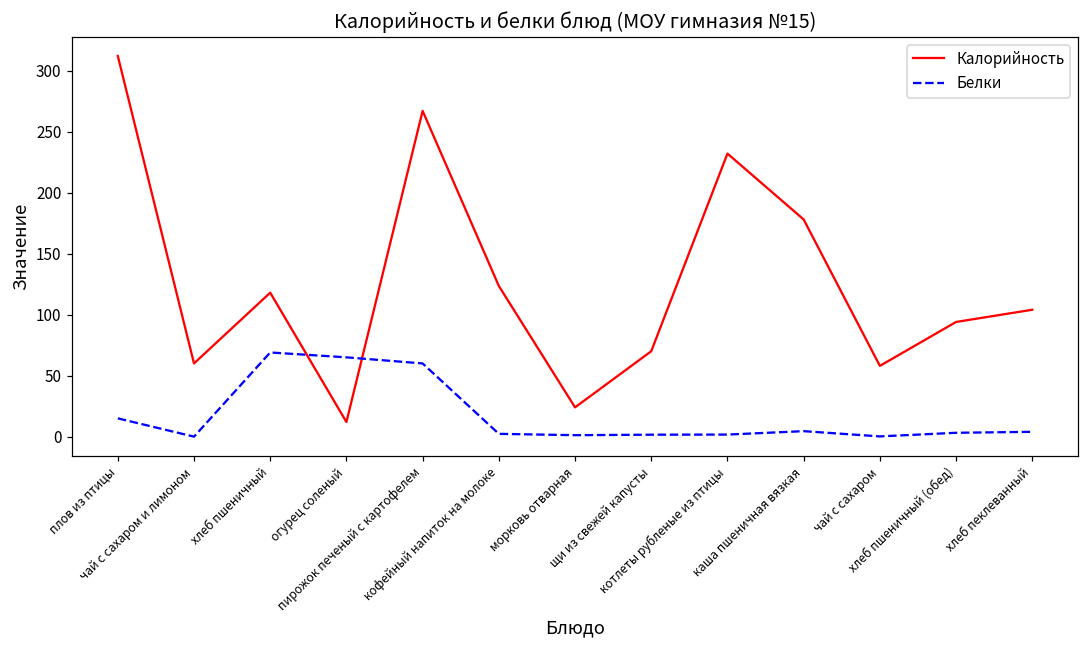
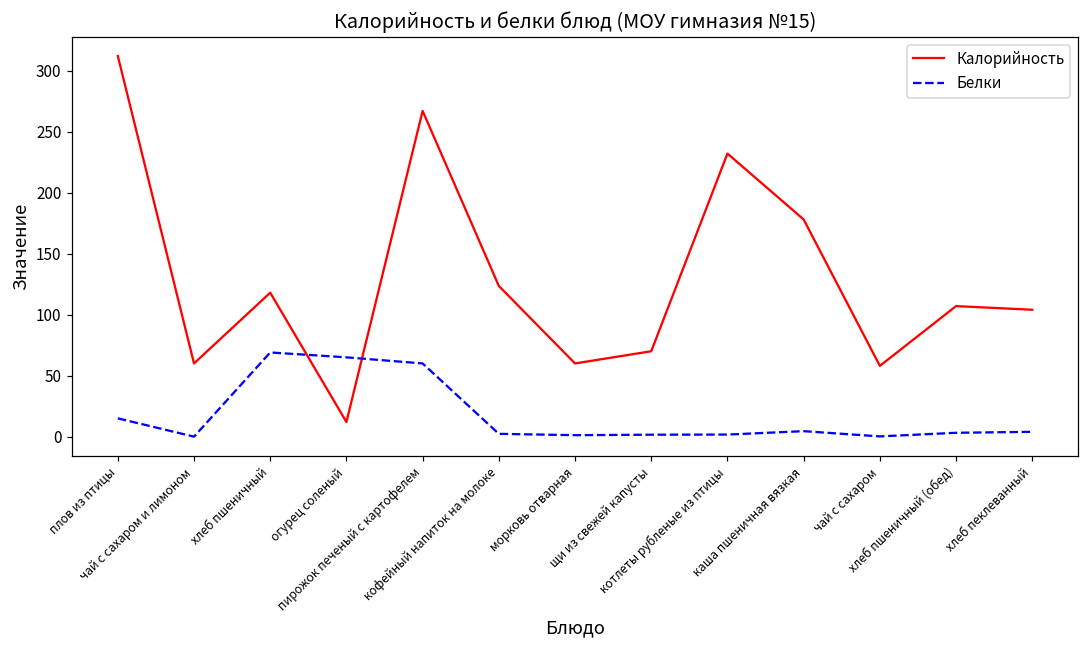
  {
    "Калорийность": {
      "плов из птицы": 312,
      "чай с сахаром и лимоном": 60,
      "хлеб пшеничный": 118,
      "огурец соленый": 12,
      "пирожок печеный с картофелем": 267,
      "кофейный напиток на молоке": 124,
-     "морковь отварная": 24,
+     "морковь отварная": 60,
      "щи из свежей капусты": 70,
      "котлеты рубленые из птицы": 232,
      "каша пшеничная вязкая": 178,
      "чай с сахаром": 58,
-     "хлеб пшеничный (обед)": 94,
+     "хлеб пшеничный (обед)": 107,
      "хлеб пеклеванный": 104
    },
    "Белки": {
      "плов из птицы": 15,
      "чай с сахаром и лимоном": 0,
      "хлеб пшеничный": 69,
      "огурец соленый": 65,
      "пирожок печеный с картофелем": 60,
      "кофейный напиток на молоке": 2,
      "морковь отварная": 1,
      "щи из свежей капусты": 2,
      "котлеты рубленые из птицы": 2,
      "каша пшеничная вязкая": 5,
      "чай с сахаром": 0,
      "хлеб пшеничный (обед)": 3,
      "хлеб пеклеванный": 4
    }
  }
